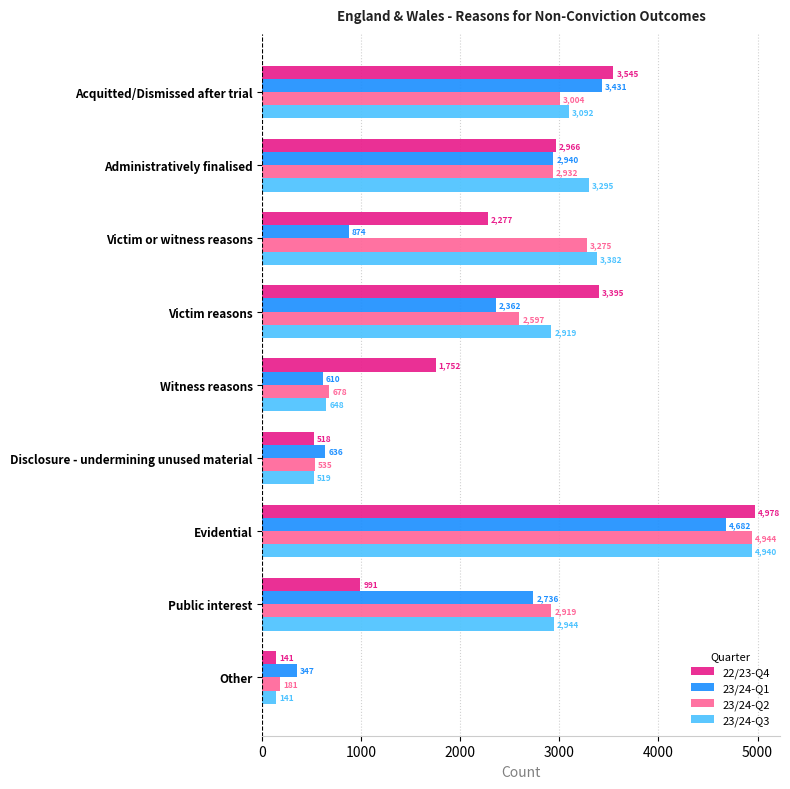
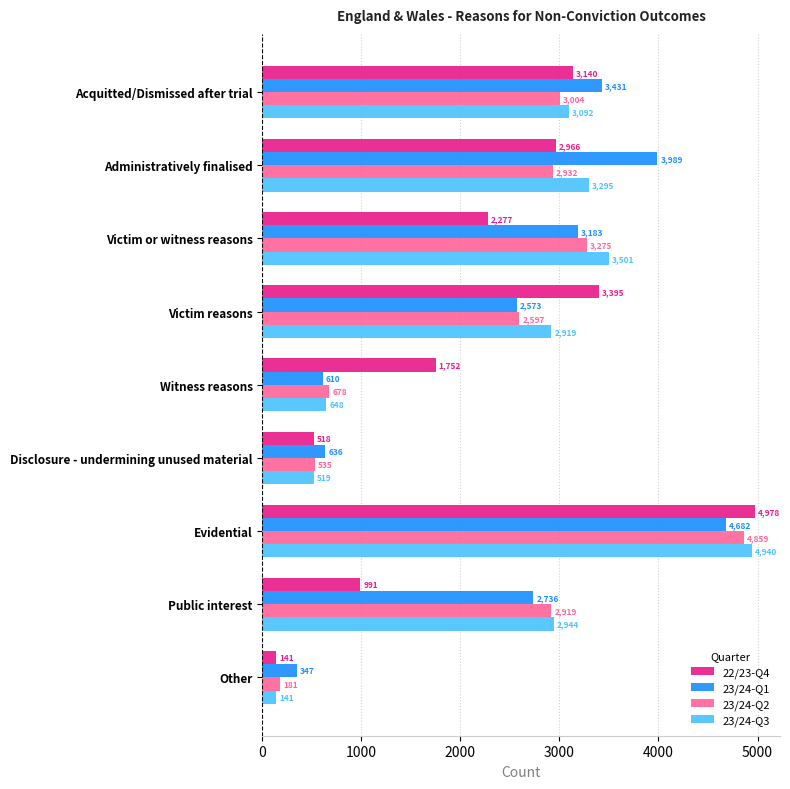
  {
    "22/23-Q4": {
-     "Acquitted/Dismissed after trial": "3,545",
+     "Acquitted/Dismissed after trial": "3,140",
      "Administratively finalised": "2,966",
      "Victim or witness reasons": "2,277",
      "Victim reasons": "3,395",
      "Witness reasons": "1,752",
      "Disclosure - undermining unused material": "518",
      "Evidential": "4,978",
      "Public interest": "991",
      "Other": "141"
    },
    "23/24-Q1": {
      "Acquitted/Dismissed after trial": "3,431",
-     "Administratively finalised": "2,940",
-     "Victim or witness reasons": "874",
-     "Victim reasons": "2,362",
+     "Administratively finalised": "3,989",
+     "Victim or witness reasons": "3,183",
+     "Victim reasons": "2,573",
      "Witness reasons": "610",
      "Disclosure - undermining unused material": "636",
      "Evidential": "4,682",
      "Public interest": "2,736",
      "Other": "347"
    },
    "23/24-Q2": {
      "Acquitted/Dismissed after trial": "3,004",
      "Administratively finalised": "2,932",
      "Victim or witness reasons": "3,275",
      "Victim reasons": "2,597",
      "Witness reasons": "678",
      "Disclosure - undermining unused material": "535",
-     "Evidential": "4,944",
+     "Evidential": "4,859",
      "Public interest": "2,919",
      "Other": "181"
    },
    "23/24-Q3": {
      "Acquitted/Dismissed after trial": "3,092",
      "Administratively finalised": "3,295",
-     "Victim or witness reasons": "3,382",
+     "Victim or witness reasons": "3,501",
      "Victim reasons": "2,919",
      "Witness reasons": "648",
      "Disclosure - undermining unused material": "519",
      "Evidential": "4,940",
      "Public interest": "2,944",
      "Other": "141"
    }
  }
